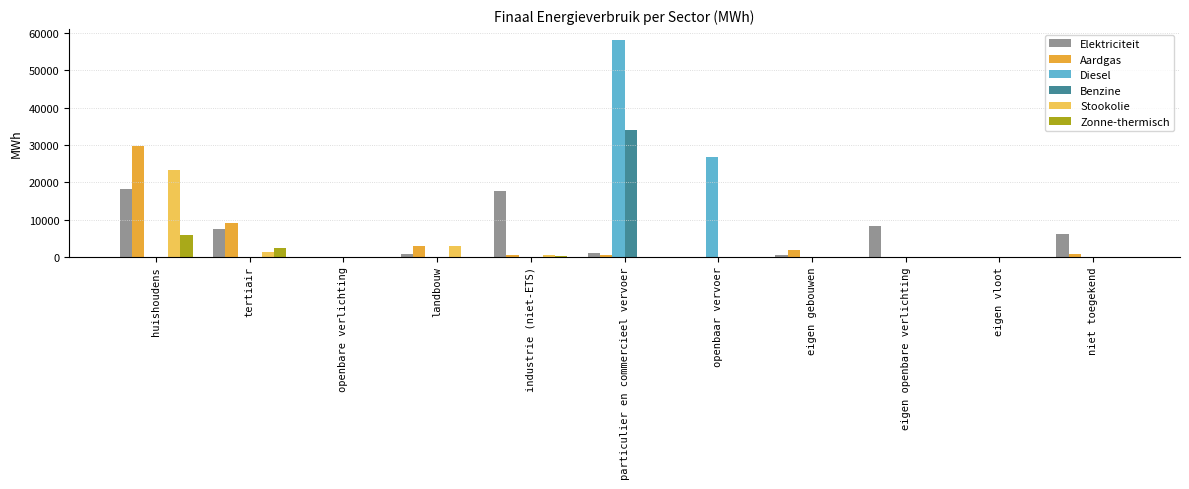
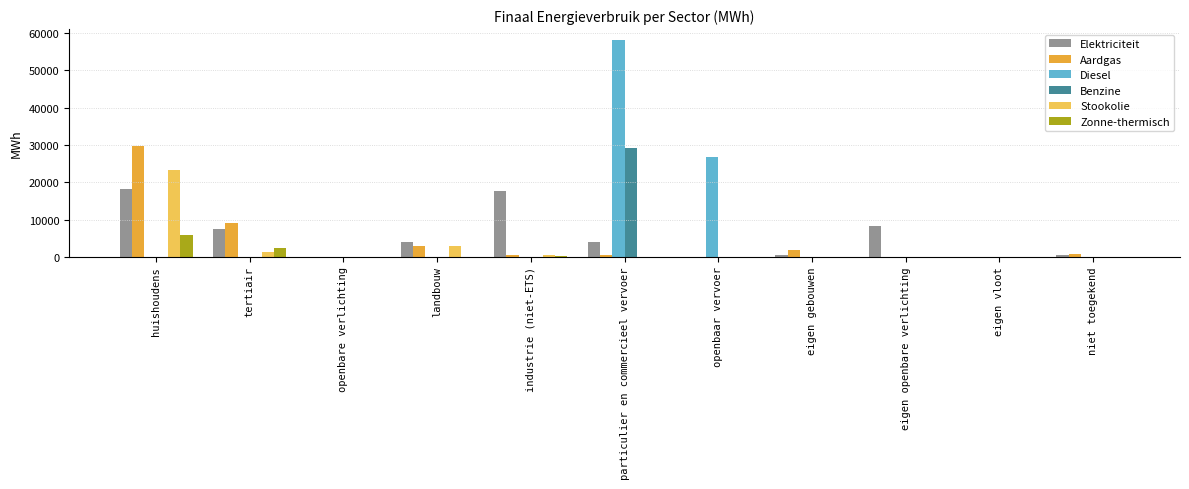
  {
    "Elektriciteit": {
      "huishoudens": 18000,
      "tertiair": 8000,
      "openbare verlichting": 0,
-     "landbouw": 1000,
+     "landbouw": 4000,
      "industrie (niet-ETS)": 18000,
-     "particulier en commercieel vervoer": 1000,
+     "particulier en commercieel vervoer": 4000,
      "eigen openbare verlichting": 8000,
      "eigen vloot": 0,
-     "niet toegekend": 6000
+     "niet toegekend": 0
    },
    "Diesel": {
      "huishoudens": 0,
      "tertiair": 0,
      "openbare verlichting": 0,
      "landbouw": 0,
      "industrie (niet-ETS)": 0,
      "particulier en commercieel vervoer": 58000,
      "openbaar vervoer": 27000,
      "eigen gebouwen": 0,
      "eigen openbare verlichting": 0,
      "eigen vloot": 0,
      "niet toegekend": 0
    },
    "Benzine": {
      "huishoudens": 0,
      "tertiair": 0,
      "openbare verlichting": 0,
      "landbouw": 0,
      "industrie (niet-ETS)": 0,
-     "particulier en commercieel vervoer": 34000,
+     "particulier en commercieel vervoer": 29000,
      "openbaar vervoer": 0,
      "eigen gebouwen": 0,
      "eigen openbare verlichting": 0,
      "eigen vloot": 0,
      "niet toegekend": 0
    },
    "Zonne-thermisch": {
      "huishoudens": 6000,
      "tertiair": 2000,
      "openbare verlichting": 0,
      "landbouw": 0,
      "particulier en commercieel vervoer": 0,
      "openbaar vervoer": 0,
      "eigen gebouwen": 0,
      "eigen openbare verlichting": 0,
      "eigen vloot": 0,
      "niet toegekend": 0
    }
  }
